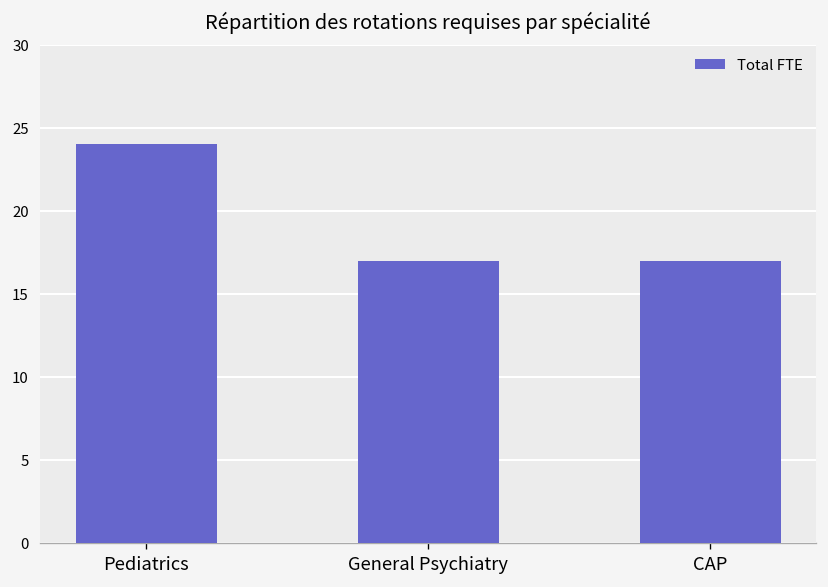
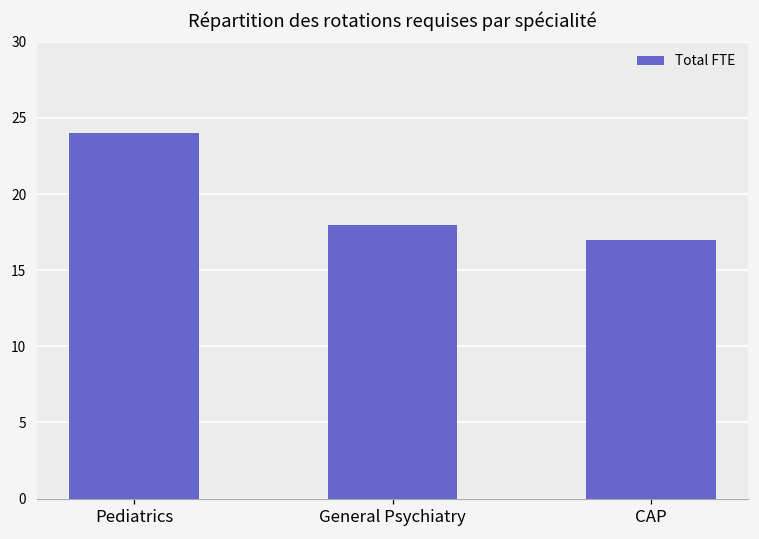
  {
    "Pediatrics": 24,
-   "General Psychiatry": 17,
+   "General Psychiatry": 18,
    "CAP": 17
  }
